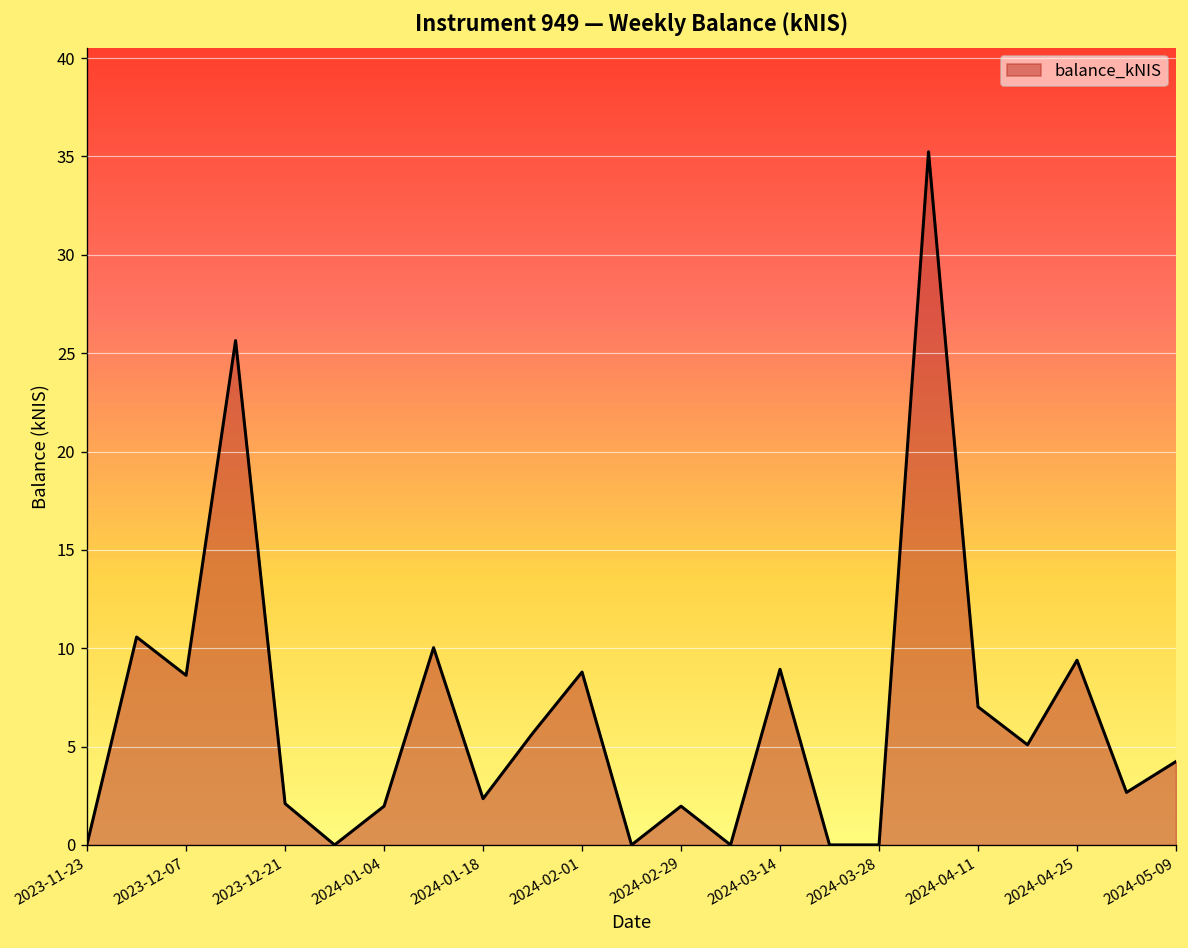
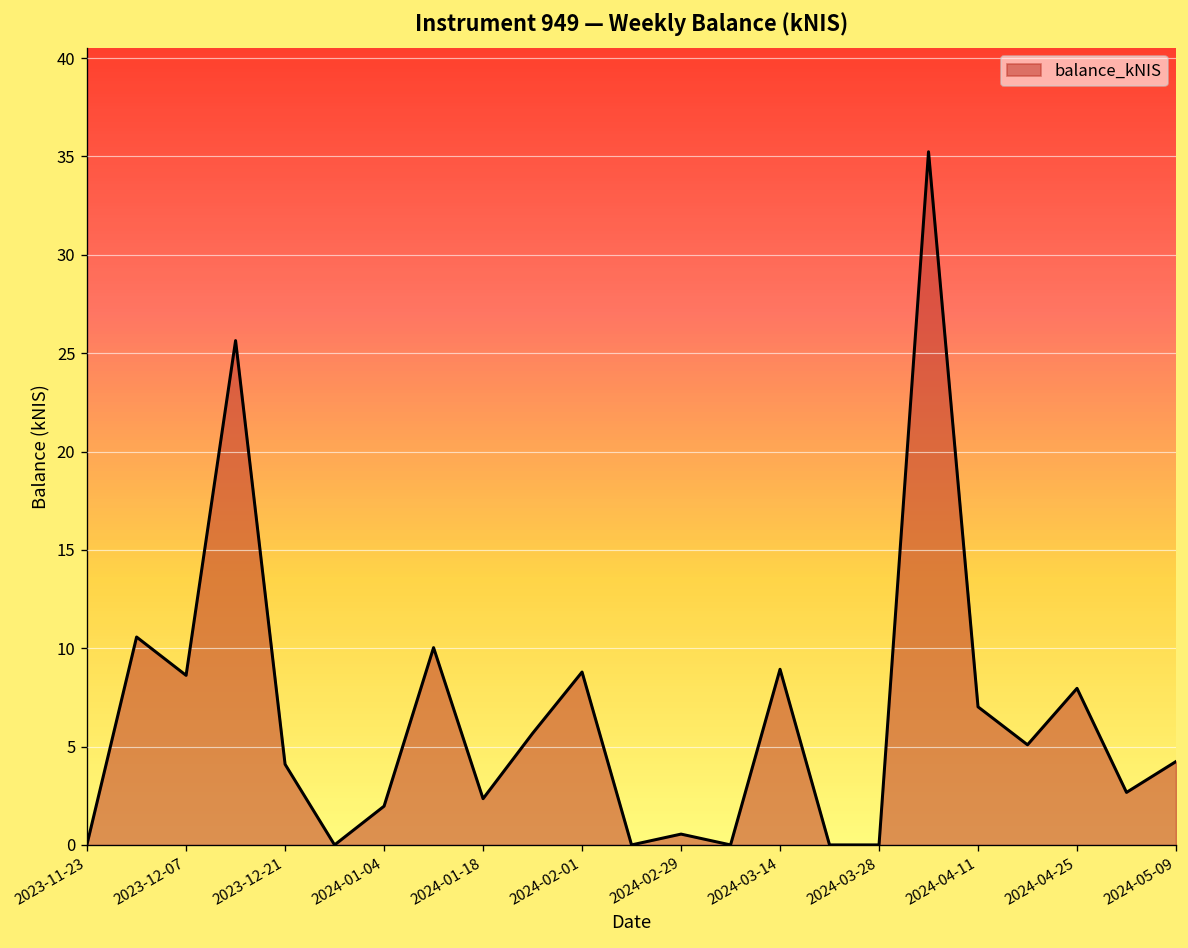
  {
    "2023-11-23": 0.1,
    "2023-12-07": 8.6,
-   "2023-12-21": 2.1,
+   "2023-12-21": 4.1,
    "2024-01-04": 2.0,
    "2024-01-18": 2.4,
    "2024-02-01": 8.8,
-   "2024-02-29": 2.0,
+   "2024-02-29": 0.6,
    "2024-03-14": 8.9,
    "2024-03-28": 0.0,
    "2024-04-11": 7.0,
-   "2024-04-25": 9.4,
+   "2024-04-25": 8.0,
    "2024-05-09": 4.2
  }
